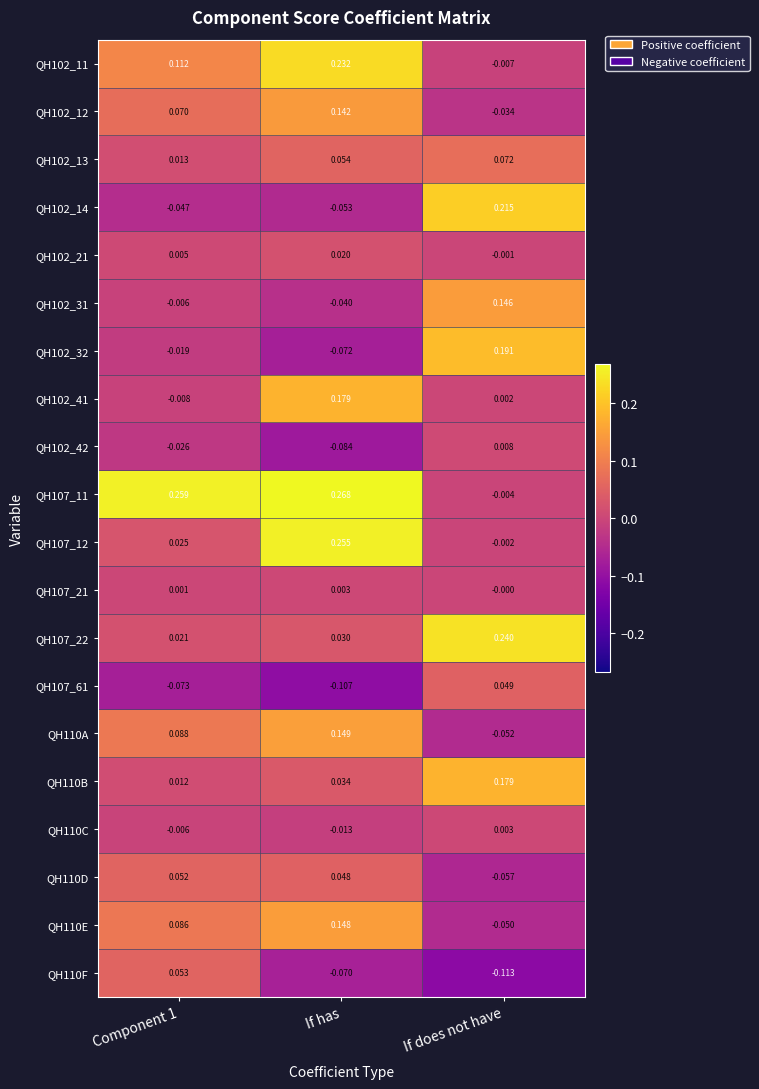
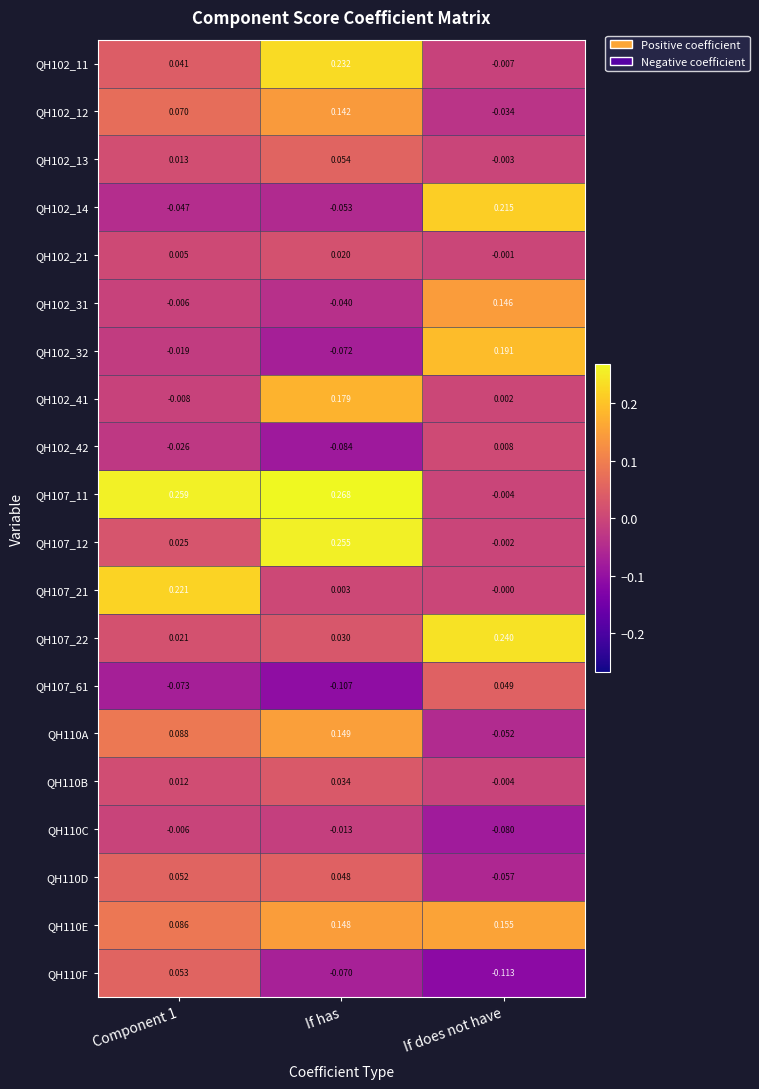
  {
    "QH102_11": {
-     "Component 1": 0.112,
+     "Component 1": 0.041,
      "If has": 0.232,
      "If does not have": -0.007
    },
    "QH102_12": {
      "Component 1": 0.070,
      "If has": 0.142,
      "If does not have": -0.034
    },
    "QH102_13": {
      "Component 1": 0.013,
      "If has": 0.054,
-     "If does not have": 0.072
+     "If does not have": -0.003
    },
    "QH102_14": {
      "Component 1": -0.047,
      "If has": -0.053,
      "If does not have": 0.215
    },
    "QH102_21": {
      "Component 1": 0.005,
      "If has": 0.020,
      "If does not have": -0.001
    },
    "QH102_31": {
      "Component 1": -0.006,
      "If has": -0.040,
      "If does not have": 0.146
    },
    "QH102_32": {
      "Component 1": -0.019,
      "If has": -0.072,
      "If does not have": 0.191
    },
    "QH102_41": {
      "Component 1": -0.008,
      "If has": 0.179,
      "If does not have": 0.002
    },
    "QH102_42": {
      "Component 1": -0.026,
      "If has": -0.084,
      "If does not have": 0.008
    },
    "QH107_11": {
      "Component 1": 0.259,
      "If has": 0.268,
      "If does not have": -0.004
    },
    "QH107_12": {
      "Component 1": 0.025,
      "If has": 0.255,
      "If does not have": -0.002
    },
    "QH107_21": {
-     "Component 1": 0.001,
+     "Component 1": 0.221,
      "If has": 0.003,
      "If does not have": -0.000
    },
    "QH107_22": {
      "Component 1": 0.021,
      "If has": 0.030,
      "If does not have": 0.240
    },
    "QH107_61": {
      "Component 1": -0.073,
      "If has": -0.107,
      "If does not have": 0.049
    },
    "QH110A": {
      "Component 1": 0.088,
      "If has": 0.149,
      "If does not have": -0.052
    },
    "QH110B": {
      "Component 1": 0.012,
      "If has": 0.034,
-     "If does not have": 0.179
+     "If does not have": -0.004
    },
    "QH110C": {
      "Component 1": -0.006,
      "If has": -0.013,
-     "If does not have": 0.003
+     "If does not have": -0.080
    },
    "QH110D": {
      "Component 1": 0.052,
      "If has": 0.048,
      "If does not have": -0.057
    },
    "QH110E": {
      "Component 1": 0.086,
      "If has": 0.148,
-     "If does not have": -0.050
+     "If does not have": 0.155
    },
    "QH110F": {
      "Component 1": 0.053,
      "If has": -0.070,
      "If does not have": -0.113
    }
  }
